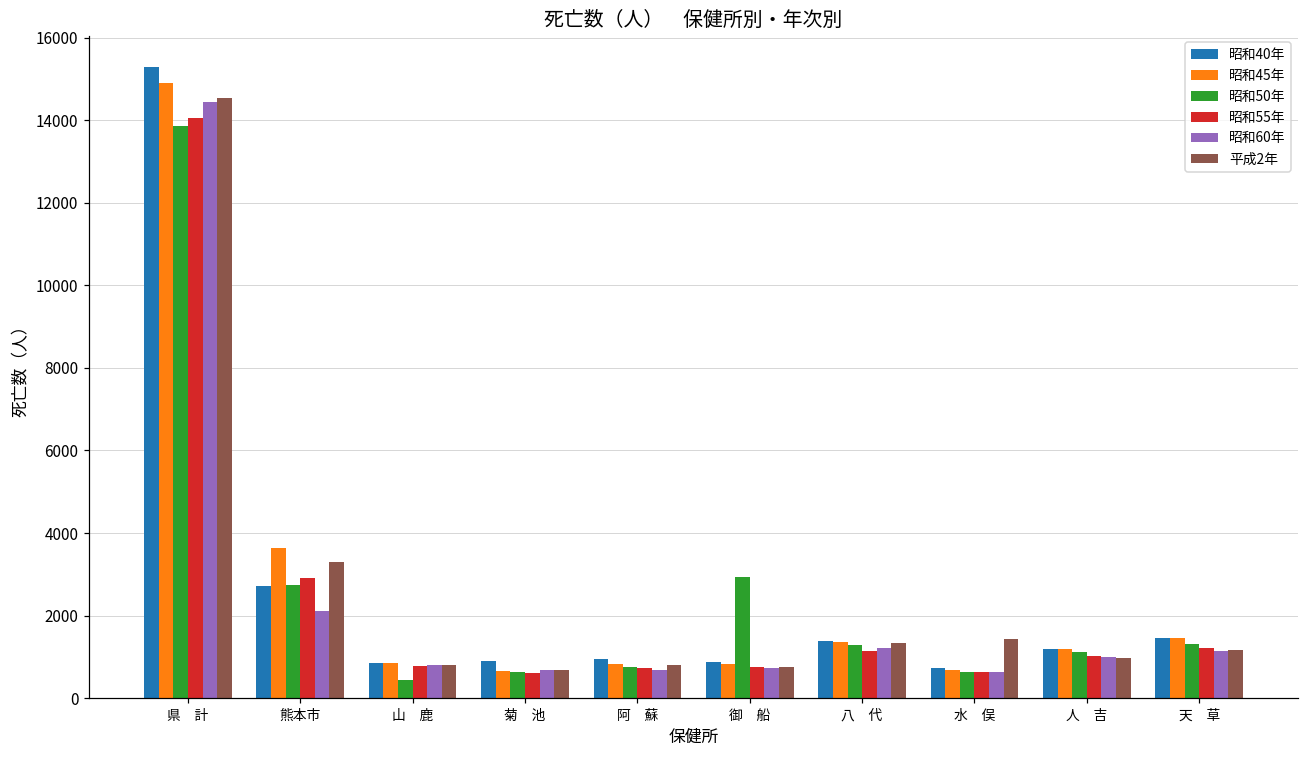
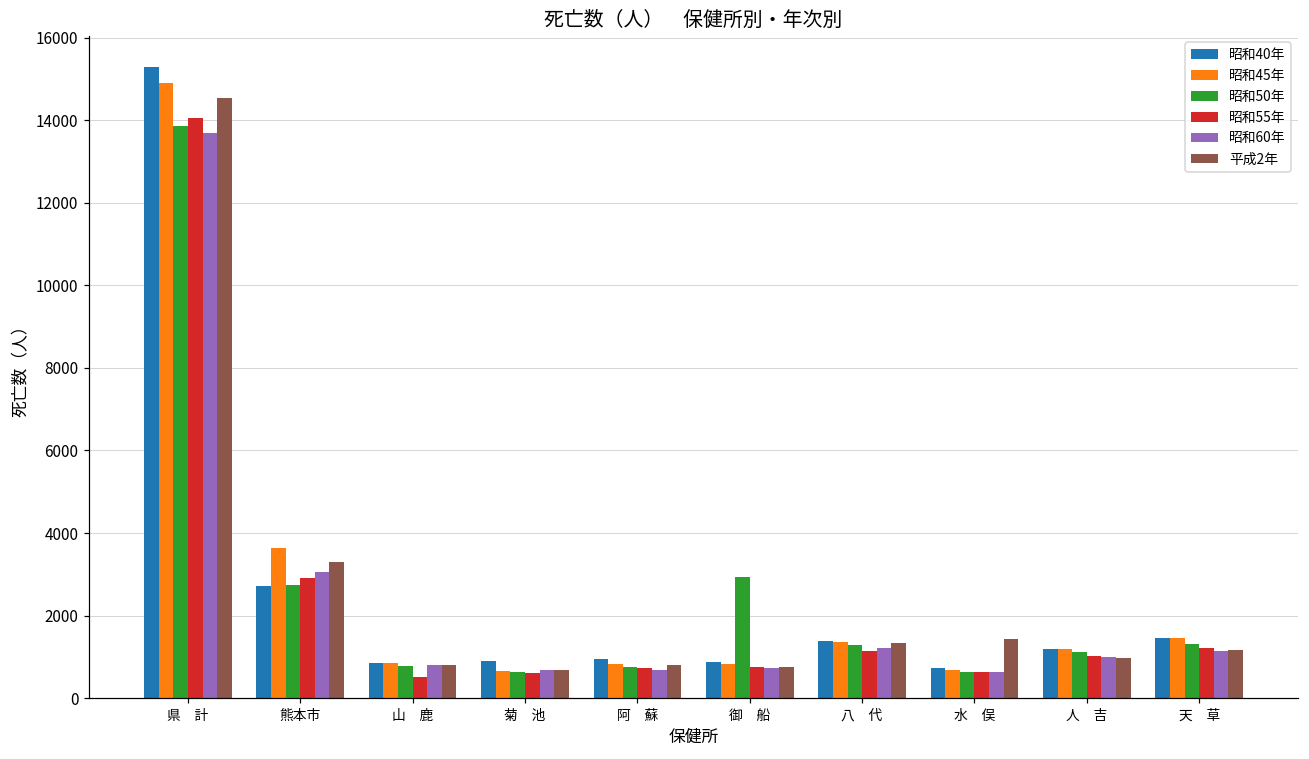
  {
    "昭和40年": {
      "県 計": 15300,
      "熊本市": 2700,
      "山 鹿": 900,
      "菊 池": 900,
      "阿 蘇": 900,
      "御 船": 900,
      "八 代": 1400,
      "水 俣": 700,
      "人 吉": 1200,
      "天 草": 1500
    },
    "昭和45年": {
      "県 計": 14900,
      "熊本市": 3600,
      "山 鹿": 900,
      "菊 池": 700,
      "阿 蘇": 800,
      "御 船": 800,
      "八 代": 1400,
      "水 俣": 700,
      "人 吉": 1200,
      "天 草": 1500
    },
    "昭和50年": {
      "県 計": 13900,
      "熊本市": 2700,
-     "山 鹿": 400,
+     "山 鹿": 800,
      "菊 池": 600,
      "阿 蘇": 800,
      "御 船": 2900,
      "八 代": 1300,
      "水 俣": 600,
      "人 吉": 1100,
      "天 草": 1300
    },
    "昭和55年": {
      "県 計": 14100,
      "熊本市": 2900,
-     "山 鹿": 800,
+     "山 鹿": 500,
      "菊 池": 600,
      "阿 蘇": 700,
      "御 船": 800,
      "八 代": 1200,
      "水 俣": 600,
      "人 吉": 1000,
      "天 草": 1200
    },
    "昭和60年": {
-     "県 計": 14400,
-     "熊本市": 2100,
+     "県 計": 13700,
+     "熊本市": 3000,
      "山 鹿": 800,
      "菊 池": 700,
      "阿 蘇": 700,
      "御 船": 700,
      "八 代": 1200,
      "水 俣": 600,
      "人 吉": 1000,
      "天 草": 1200
    },
    "平成2年": {
      "県 計": 14500,
      "熊本市": 3300,
      "山 鹿": 800,
      "菊 池": 700,
      "阿 蘇": 800,
      "御 船": 800,
      "八 代": 1300,
      "水 俣": 1400,
      "人 吉": 1000,
      "天 草": 1200
    }
  }
